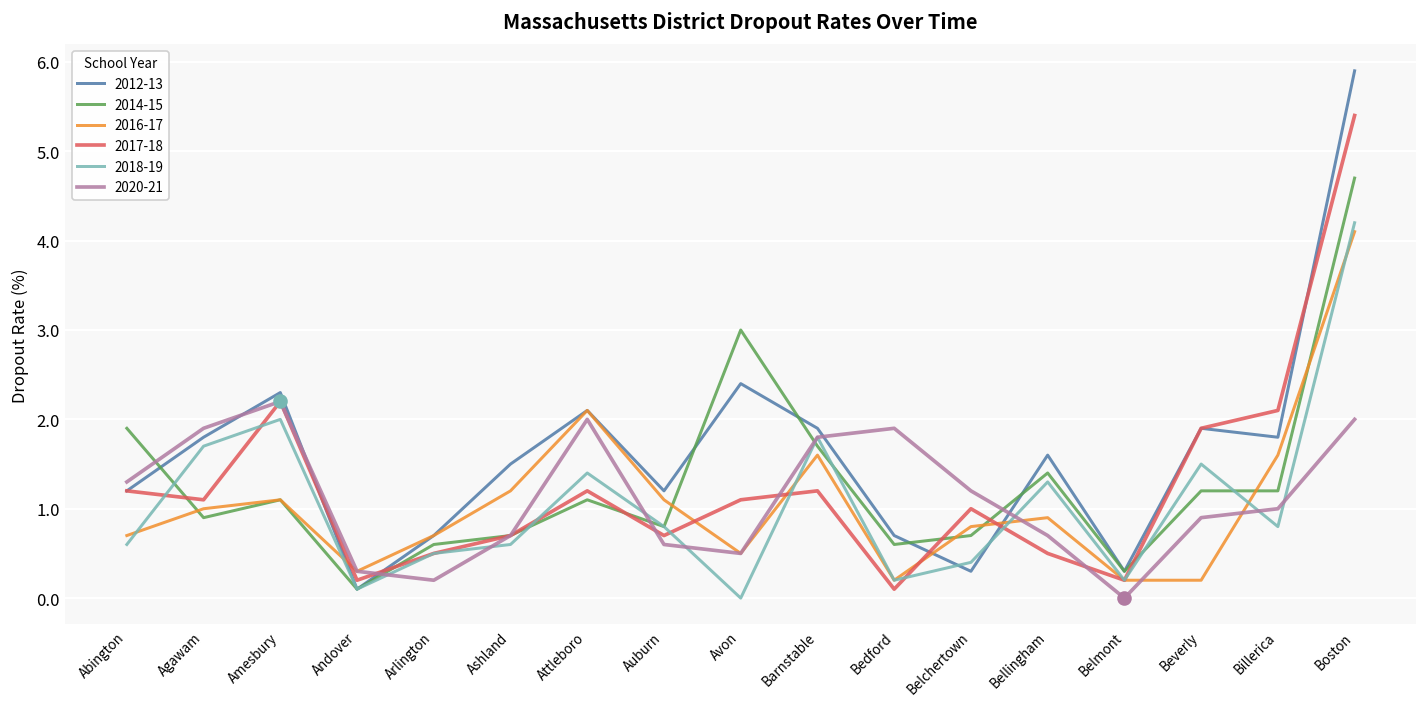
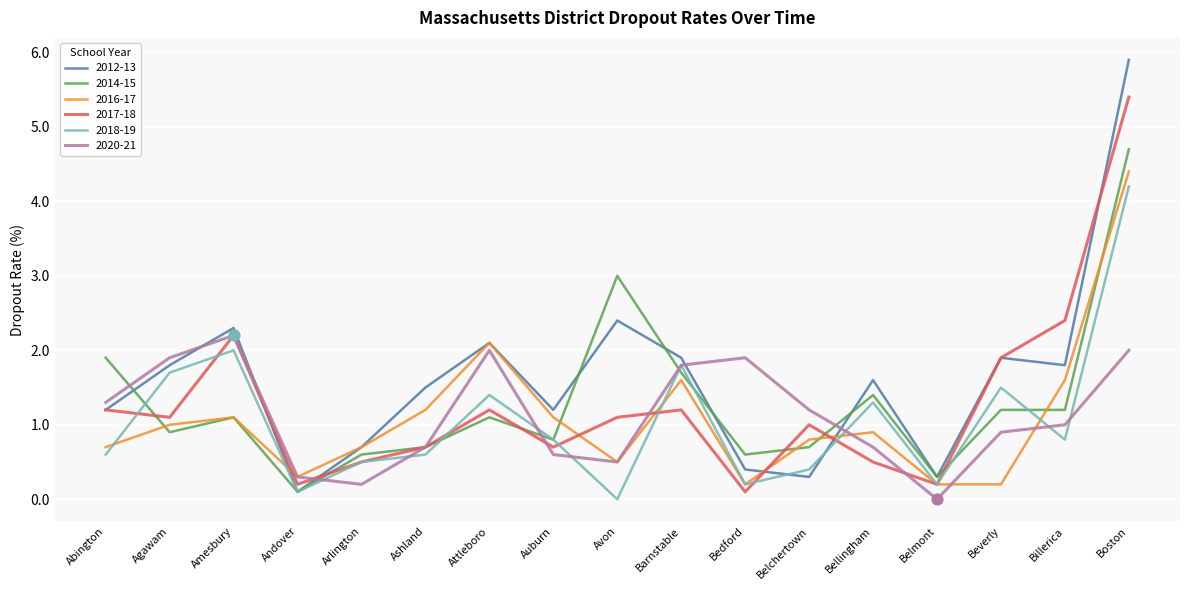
  {
    "2012-13": {
      "Agawam": 1.8,
      "Amesbury": 2.3,
      "Ashland": 1.5,
      "Auburn": 1.2,
      "Avon": 2.4,
      "Barnstable": 1.9,
-     "Bedford": 0.7,
+     "Bedford": 0.4,
      "Belchertown": 0.3,
      "Bellingham": 1.6,
      "Billerica": 1.8,
      "Boston": 5.9
    },
    "2014-15": {
      "Abington": 1.9,
      "Agawam": 0.9,
      "Arlington": 0.6,
      "Attleboro": 1.1,
      "Avon": 3.0,
      "Barnstable": 1.7,
      "Bedford": 0.6,
      "Belchertown": 0.7,
      "Bellingham": 1.4,
      "Beverly": 1.2,
      "Billerica": 1.2,
      "Boston": 4.7
    },
    "2016-17": {
      "Abington": 0.7,
      "Agawam": 1.0,
      "Ashland": 1.2,
      "Auburn": 1.1,
      "Barnstable": 1.6,
      "Belchertown": 0.8,
      "Bellingham": 0.9,
      "Beverly": 0.2,
      "Billerica": 1.6,
-     "Boston": 4.1
+     "Boston": 4.4
    },
    "2017-18": {
      "Agawam": 1.1,
      "Andover": 0.2,
      "Attleboro": 1.2,
      "Auburn": 0.7,
      "Avon": 1.1,
      "Barnstable": 1.2,
      "Bedford": 0.1,
      "Belchertown": 1.0,
      "Bellingham": 0.5,
-     "Billerica": 2.1,
+     "Billerica": 2.4,
      "Boston": 5.4
    }
  }
